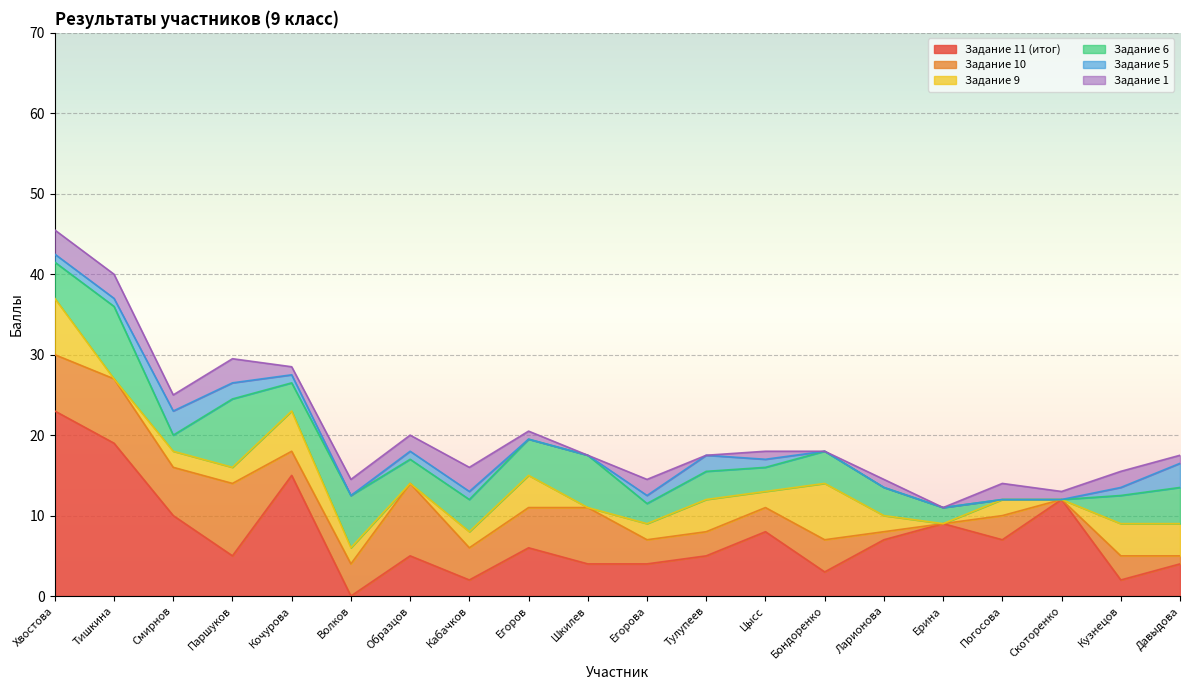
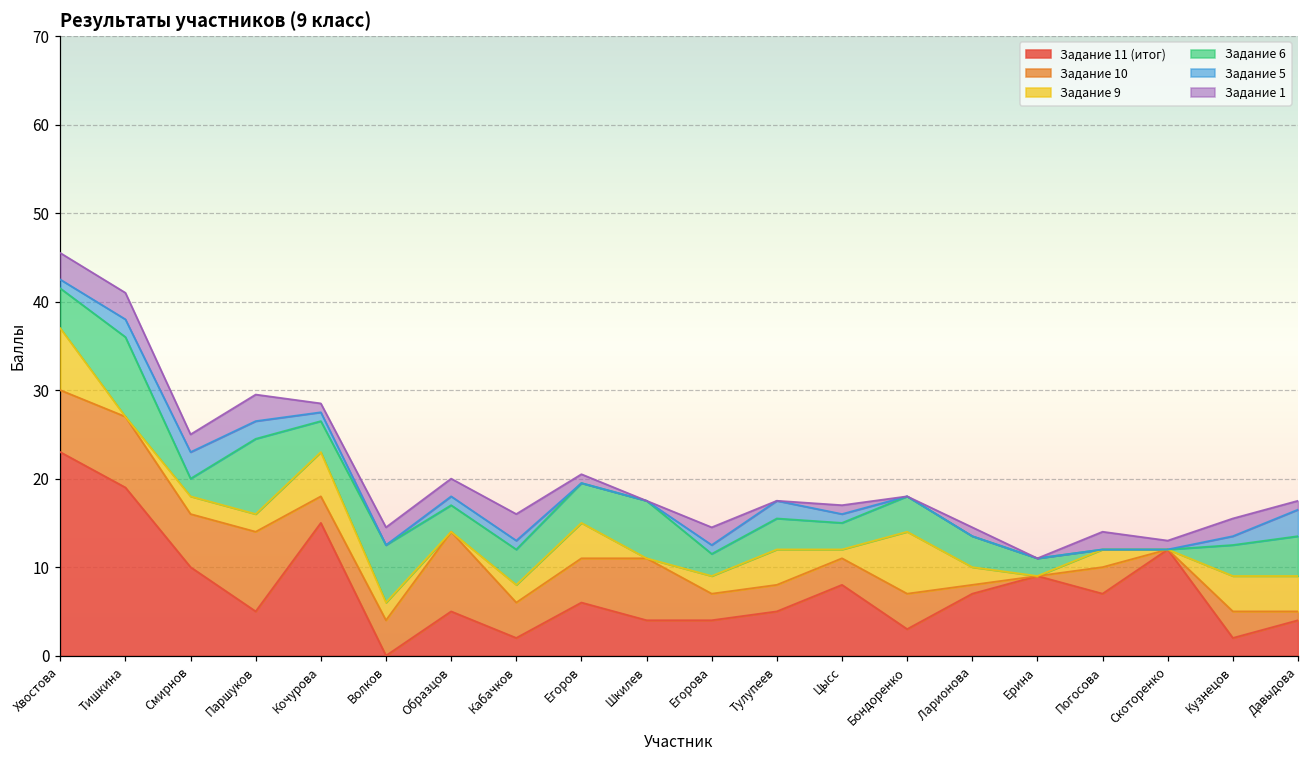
  {
    "Задание 9": {
      "Хвостова": 7,
      "Смирнов": 2,
      "Паршуков": 2,
      "Кочурова": 5,
      "Волков": 2,
      "Кабачков": 2,
      "Егоров": 4,
      "Егорова": 2,
      "Тулупеев": 4,
-     "Цысс": 2,
+     "Цысс": 1,
      "Бондоренко": 7,
      "Ларионова": 2,
      "Кузнецов": 4,
      "Давыдова": 4
    },
    "Задание 6": {
      "Хвостова": 5,
      "Тишкина": 9,
      "Смирнов": 2,
      "Паршуков": 9,
      "Кочурова": 4,
      "Образцов": 3,
      "Кабачков": 4,
      "Егорова": 3,
      "Тулупеев": 4,
      "Цысс": 3,
      "Кузнецов": 4,
      "Давыдова": 5
    },
    "Задание 5": {
      "Хвостова": 1,
-     "Тишкина": 1,
+     "Тишкина": 2,
      "Смирнов": 3,
      "Паршуков": 2,
      "Кочурова": 1,
      "Образцов": 1,
      "Кабачков": 1,
      "Егорова": 1,
      "Цысс": 1,
      "Кузнецов": 1,
      "Давыдова": 3
    },
    "Задание 1": {
      "Хвостова": 3,
      "Тишкина": 3,
      "Смирнов": 2,
      "Паршуков": 3,
      "Кочурова": 1,
      "Волков": 2,
      "Образцов": 2,
      "Кабачков": 3,
      "Егоров": 1,
      "Егорова": 2,
      "Цысс": 1,
      "Ларионова": 1,
      "Погосова": 2,
      "Скоторенко": 1,
      "Кузнецов": 2,
      "Давыдова": 1
    }
  }
